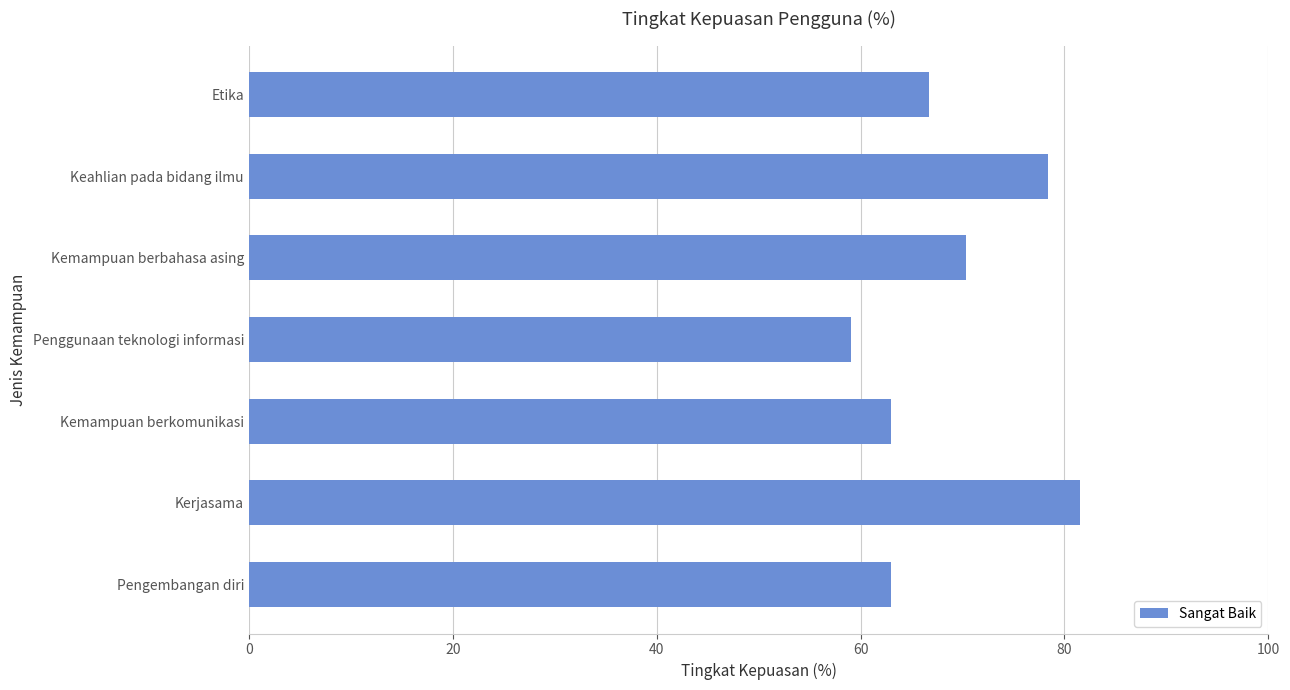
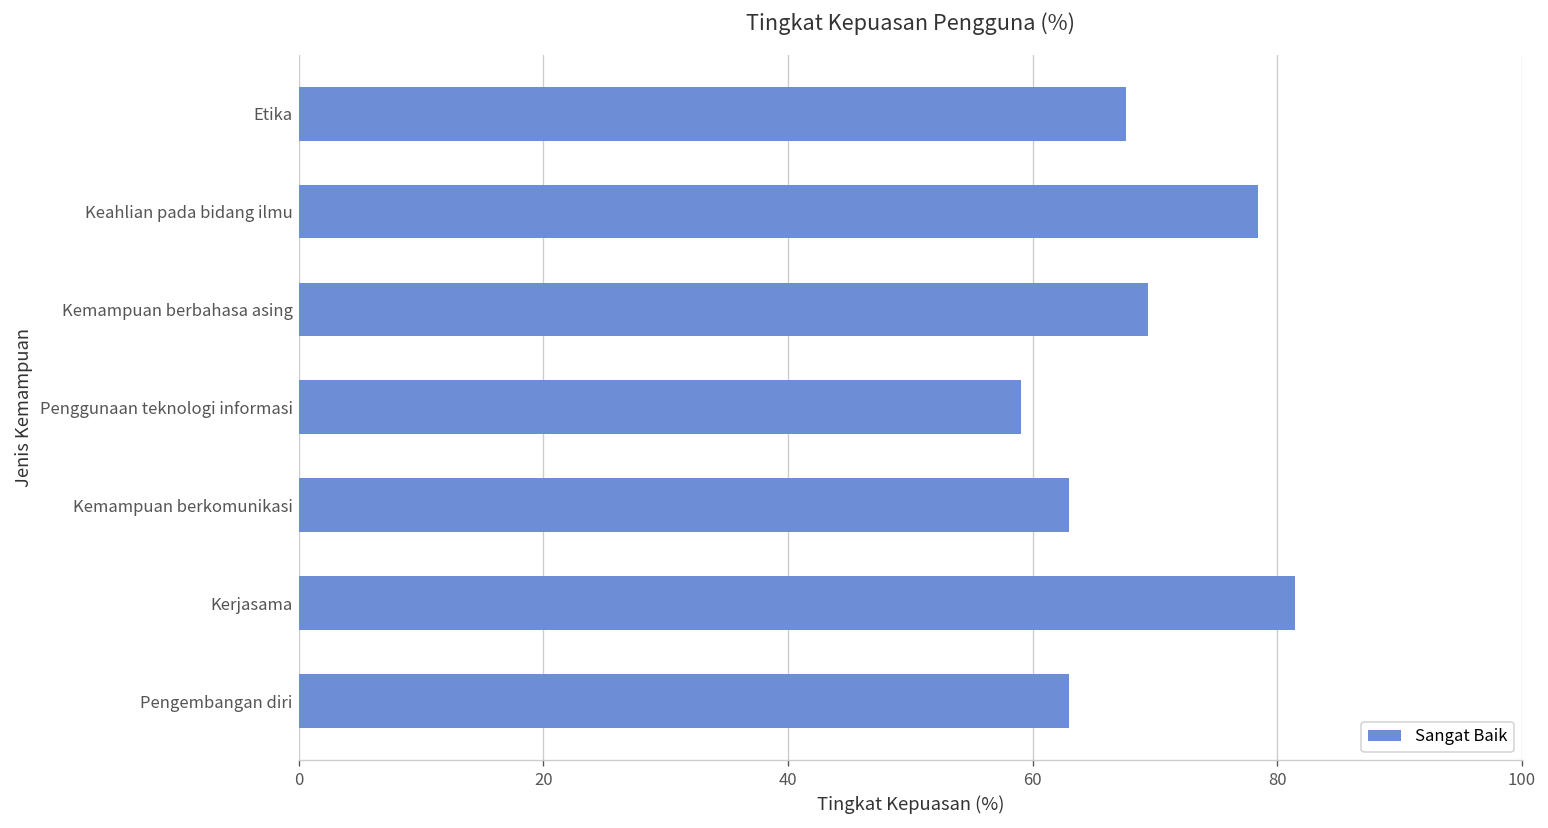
  {
-   "Etika": 66.7,
+   "Etika": 67.7,
    "Keahlian pada bidang ilmu": 78.4,
-   "Kemampuan berbahasa asing": 70.4,
+   "Kemampuan berbahasa asing": 69.5,
    "Penggunaan teknologi informasi": 59.1,
    "Kemampuan berkomunikasi": 63.0,
    "Kerjasama": 81.5,
    "Pengembangan diri": 63.0
  }
